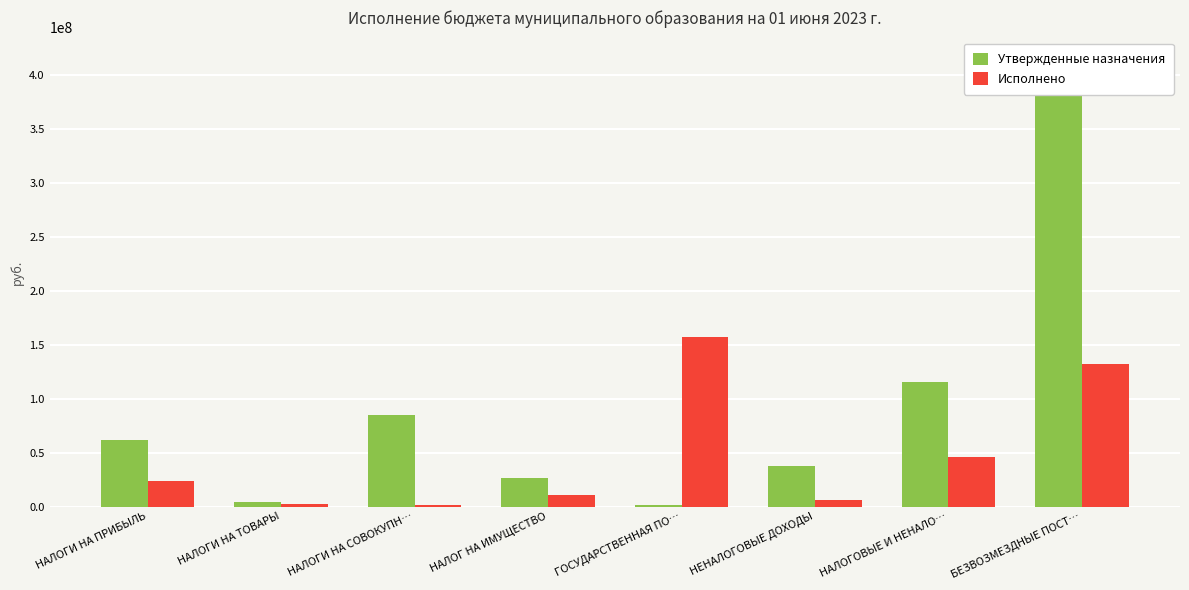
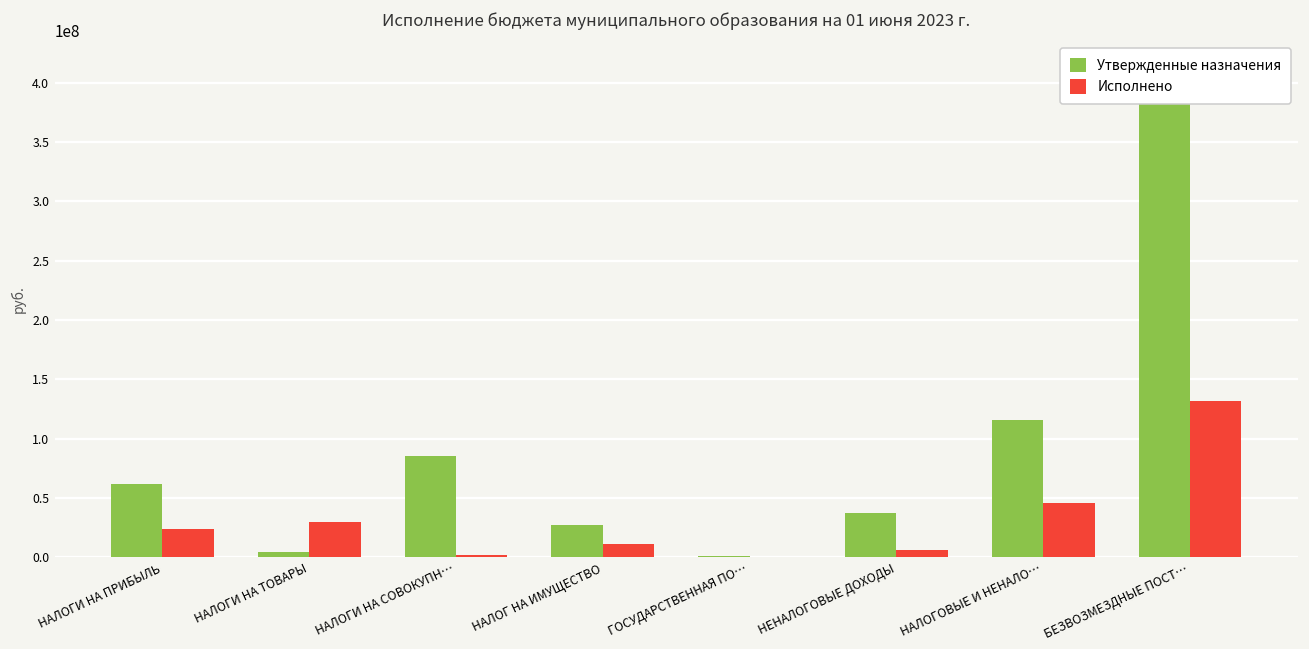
  {
    "Утвержденные назначения": {
      "НАЛОГИ НА ПРИБЫЛЬ": 62000000,
      "НАЛОГИ НА ТОВАРЫ": 5000000,
      "НАЛОГИ НА СОВОКУПН…": 85000000,
      "НАЛОГ НА ИМУЩЕСТВО": 27000000,
      "НЕНАЛОГОВЫЕ ДОХОДЫ": 37000000,
      "НАЛОГОВЫЕ И НЕНАЛО…": 115000000
    },
    "Исполнено": {
      "НАЛОГИ НА ПРИБЫЛЬ": 24000000,
-     "НАЛОГИ НА ТОВАРЫ": 2000000,
+     "НАЛОГИ НА ТОВАРЫ": 30000000,
      "НАЛОГ НА ИМУЩЕСТВО": 11000000,
-     "ГОСУДАРСТВЕННАЯ ПО…": 157000000,
+     "ГОСУДАРСТВЕННАЯ ПО…": 1000000,
      "НЕНАЛОГОВЫЕ ДОХОДЫ": 7000000,
      "НАЛОГОВЫЕ И НЕНАЛО…": 46000000,
      "БЕЗВОЗМЕЗДНЫЕ ПОСТ…": 132000000
    }
  }
